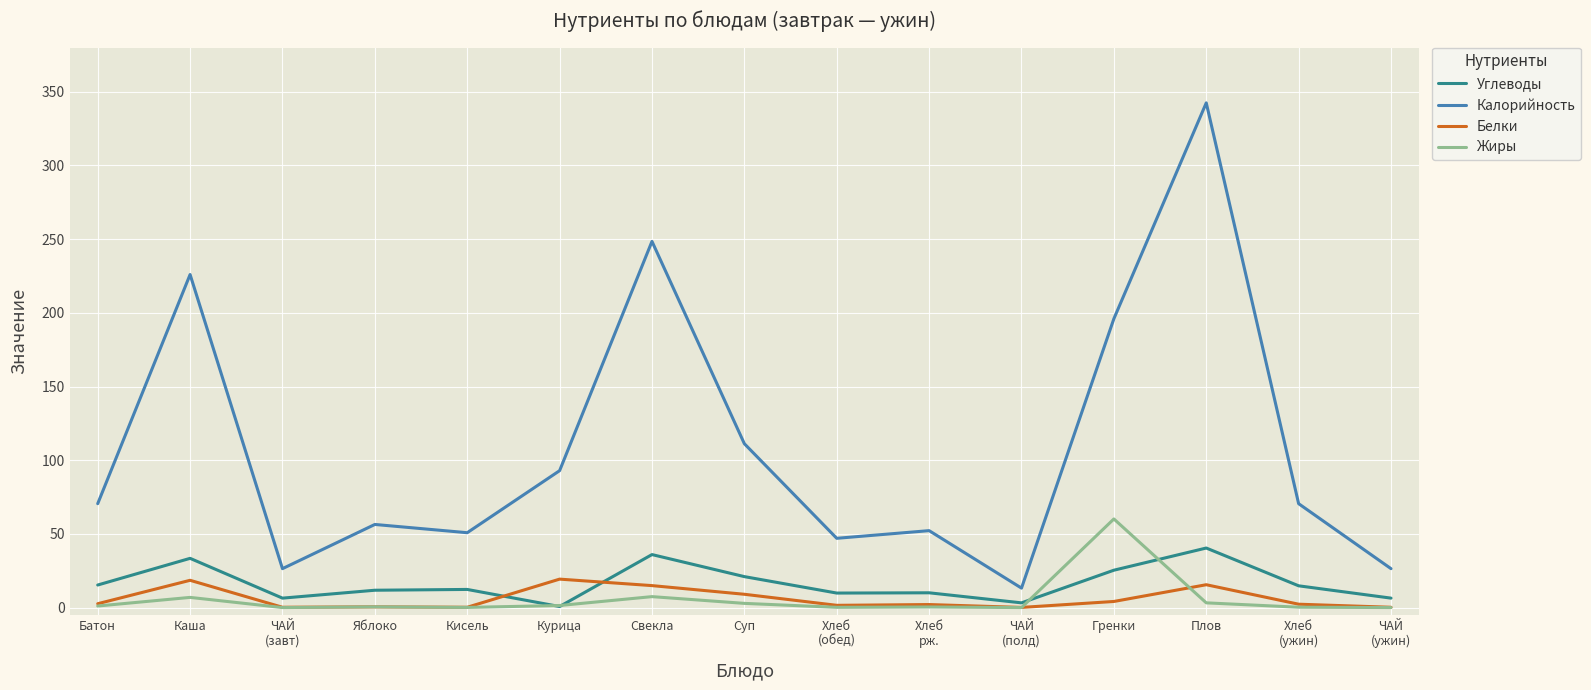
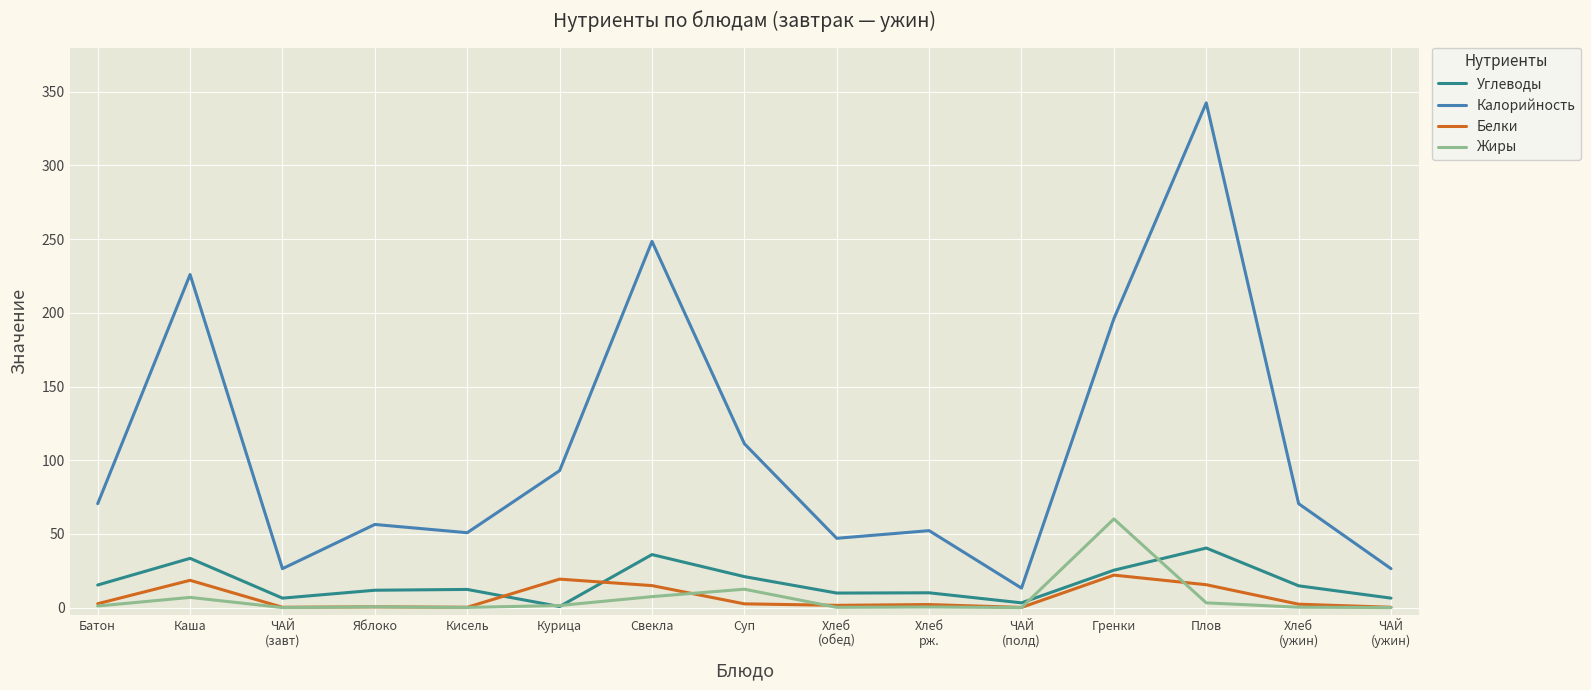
  {
    "Белки": {
      "Каша": 19,
      "Курица": 19,
      "Свекла": 15,
-     "Суп": 9,
-     "Гренки": 4,
+     "Суп": 3,
+     "Гренки": 22,
      "Плов": 16,
      "Хлеб (ужин)": 2
    },
    "Жиры": {
      "Каша": 7,
      "Свекла": 7,
-     "Суп": 3,
+     "Суп": 12,
      "Гренки": 60,
      "Плов": 3,
      "Хлеб (ужин)": 0
    }
  }
